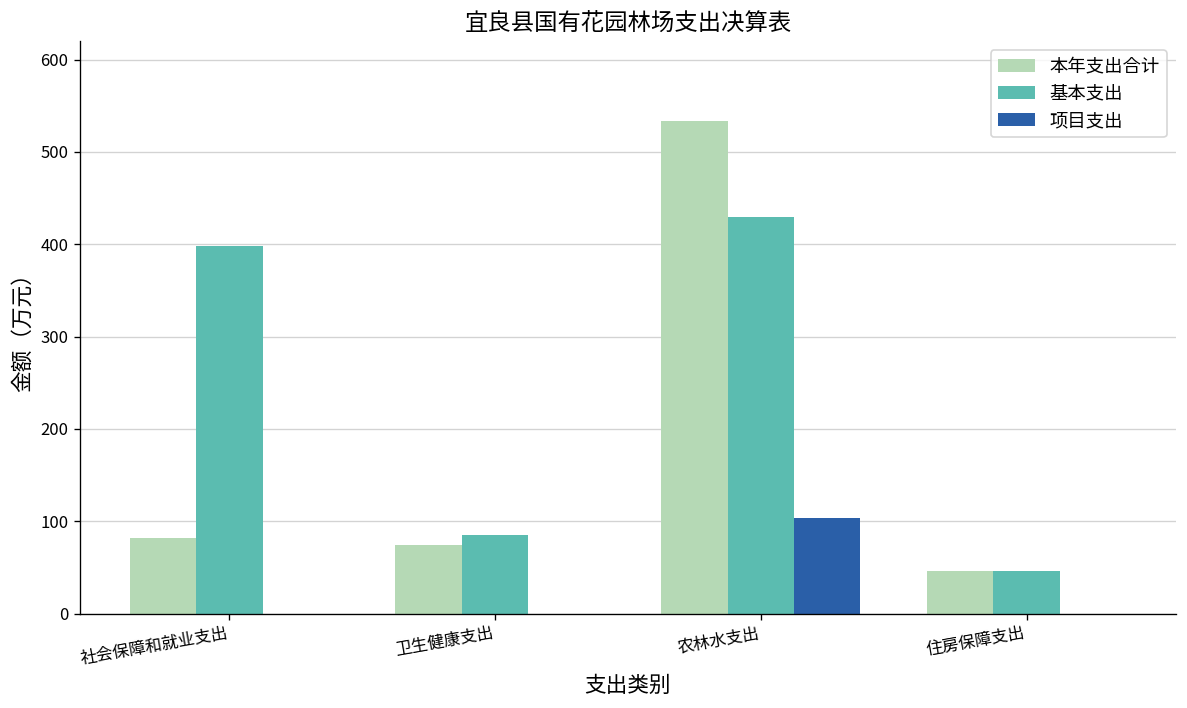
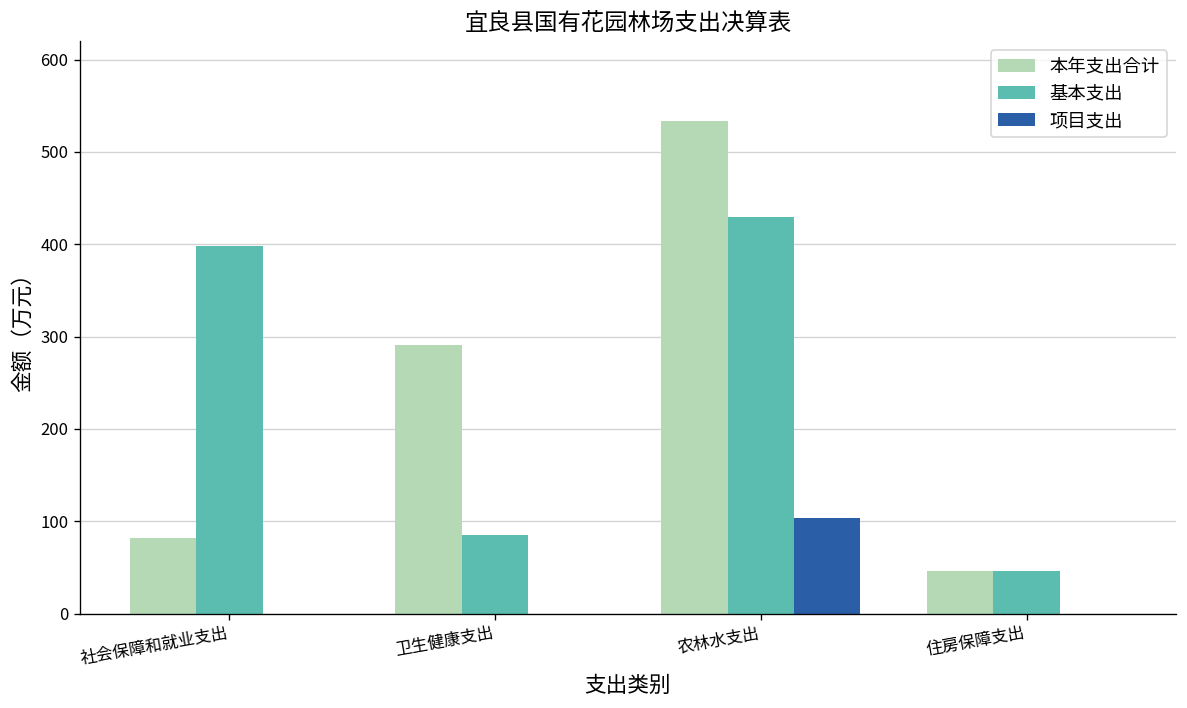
  {
    "本年支出合计": {
      "社会保障和就业支出": 80,
-     "卫生健康支出": 70,
+     "卫生健康支出": 290,
      "农林水支出": 530,
      "住房保障支出": 50
    },
    "基本支出": {
      "社会保障和就业支出": 400,
      "卫生健康支出": 80,
      "农林水支出": 430,
      "住房保障支出": 50
    },
    "项目支出": {
      "社会保障和就业支出": 0,
      "卫生健康支出": 0,
      "农林水支出": 100,
      "住房保障支出": 0
    }
  }
